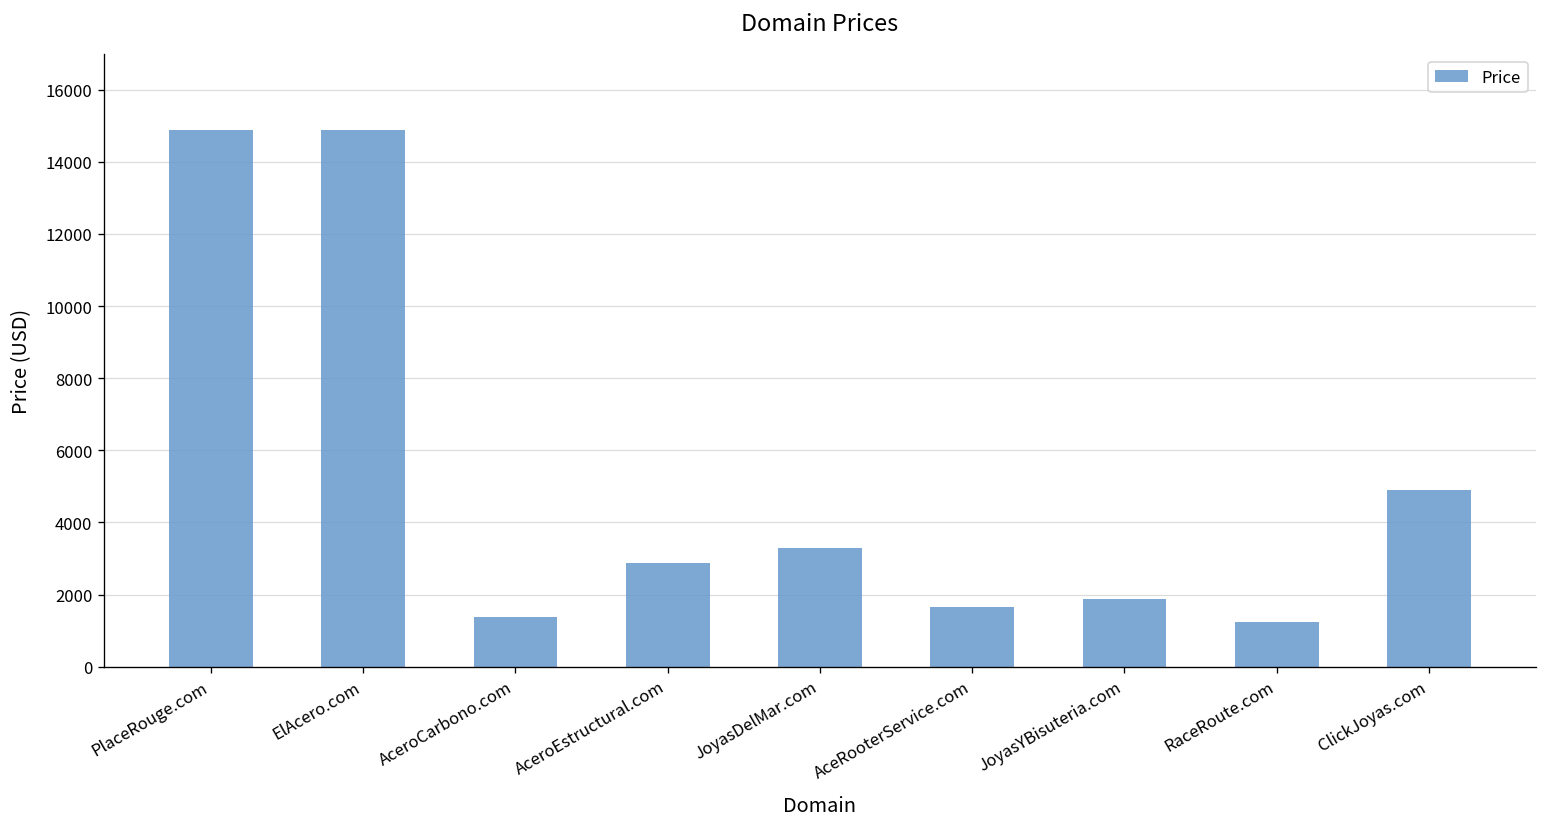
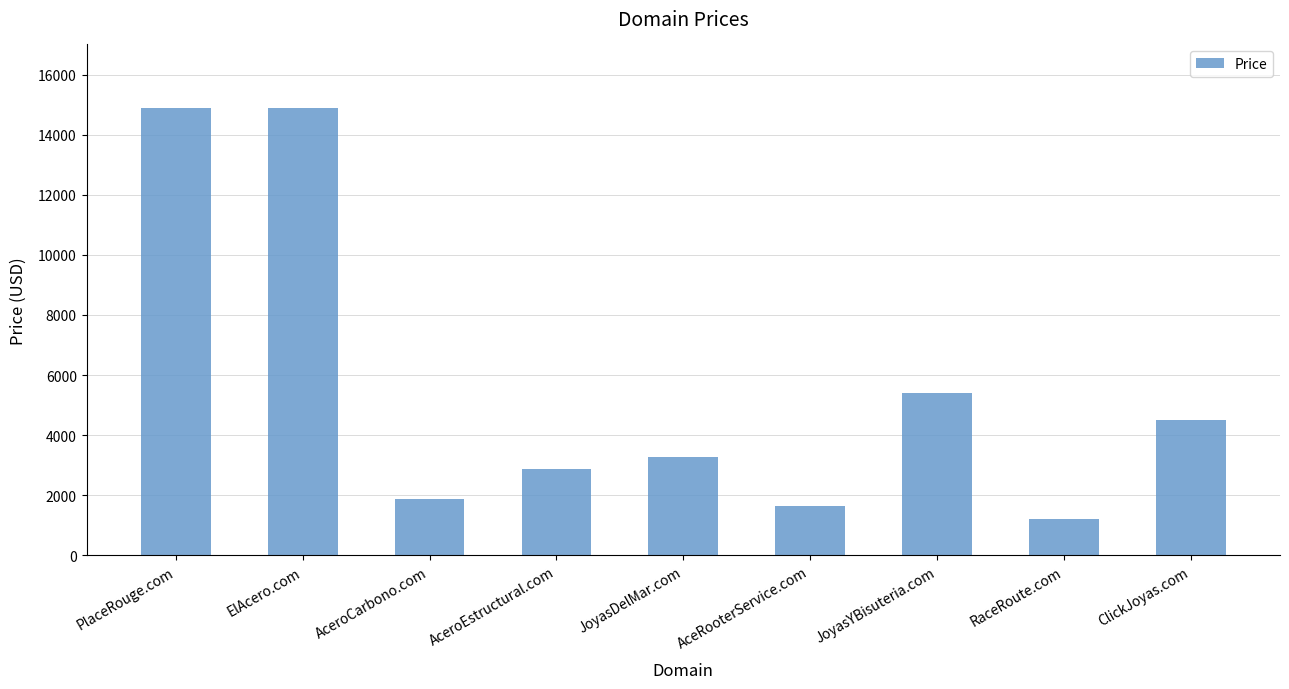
  {
    "PlaceRouge.com": 14900,
    "ElAcero.com": 14900,
-   "AceroCarbono.com": 1400,
+   "AceroCarbono.com": 1900,
    "AceroEstructural.com": 2900,
    "JoyasDelMar.com": 3300,
    "AceRooterService.com": 1700,
-   "JoyasYBisuteria.com": 1900,
+   "JoyasYBisuteria.com": 5400,
    "RaceRoute.com": 1200,
-   "ClickJoyas.com": 4900
+   "ClickJoyas.com": 4500
  }
